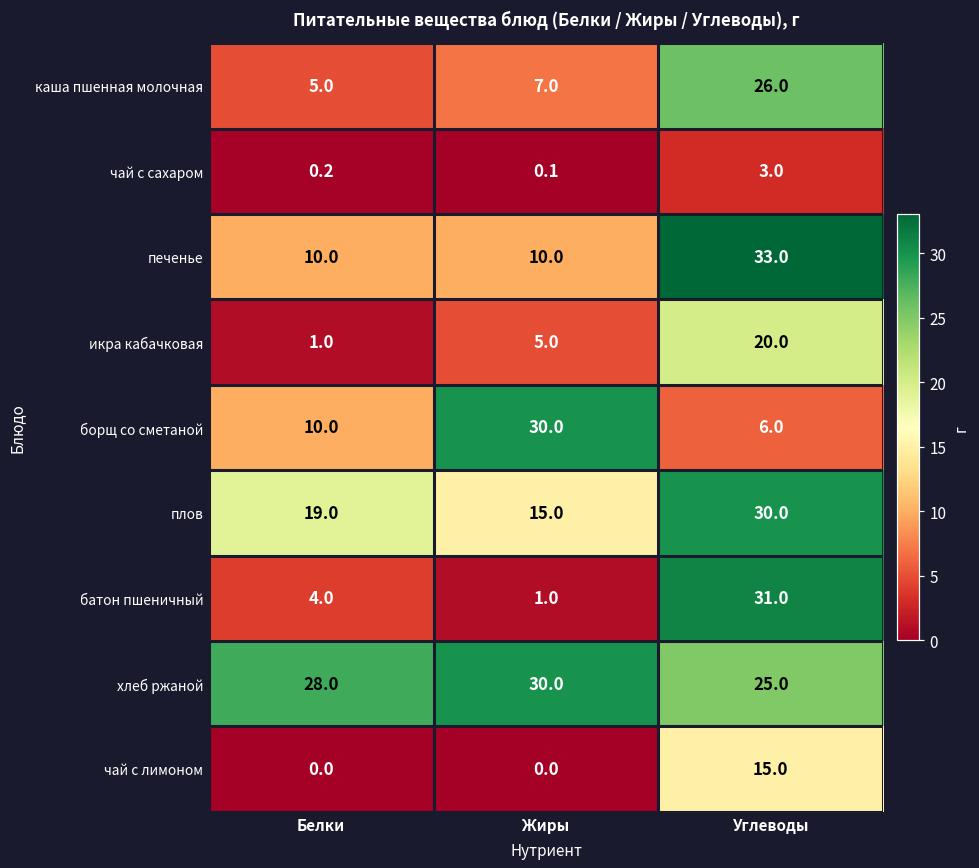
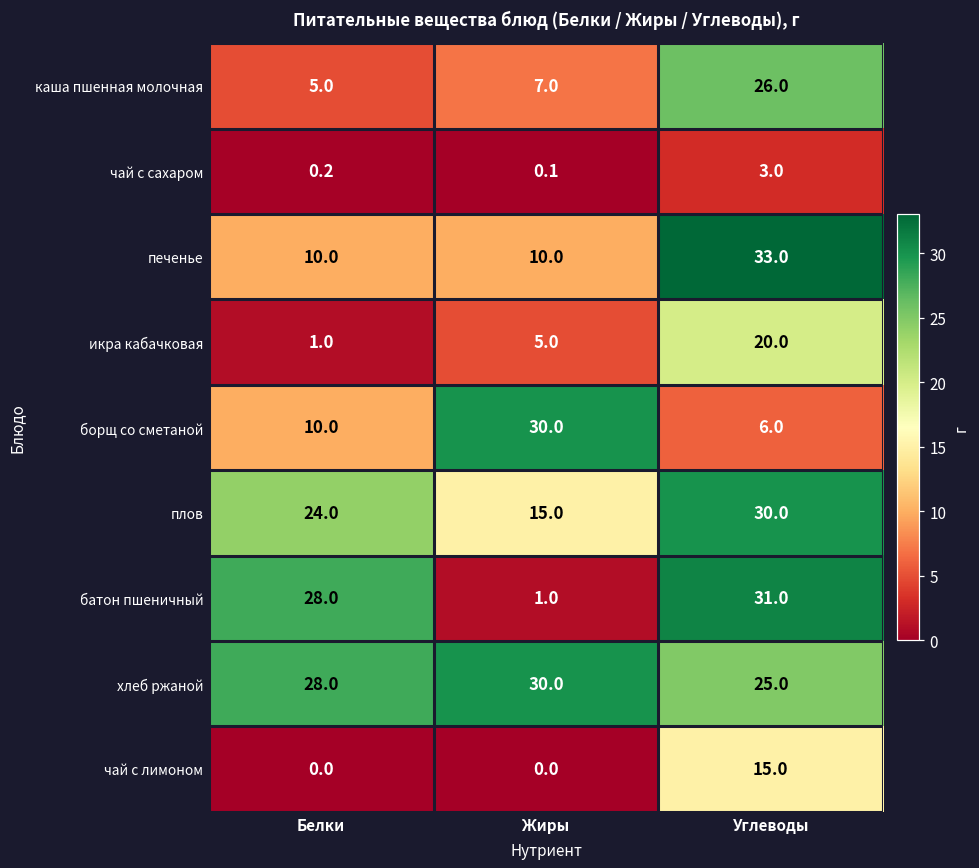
  {
    "каша пшенная молочная": {
      "Белки": 5.0,
      "Жиры": 7.0,
      "Углеводы": 26.0
    },
    "чай с сахаром": {
      "Белки": 0.2,
      "Жиры": 0.1,
      "Углеводы": 3.0
    },
    "печенье": {
      "Белки": 10.0,
      "Жиры": 10.0,
      "Углеводы": 33.0
    },
    "икра кабачковая": {
      "Белки": 1.0,
      "Жиры": 5.0,
      "Углеводы": 20.0
    },
    "борщ со сметаной": {
      "Белки": 10.0,
      "Жиры": 30.0,
      "Углеводы": 6.0
    },
    "плов": {
-     "Белки": 19.0,
+     "Белки": 24.0,
      "Жиры": 15.0,
      "Углеводы": 30.0
    },
    "батон пшеничный": {
-     "Белки": 4.0,
+     "Белки": 28.0,
      "Жиры": 1.0,
      "Углеводы": 31.0
    },
    "хлеб ржаной": {
      "Белки": 28.0,
      "Жиры": 30.0,
      "Углеводы": 25.0
    },
    "чай с лимоном": {
      "Белки": 0.0,
      "Жиры": 0.0,
      "Углеводы": 15.0
    }
  }
